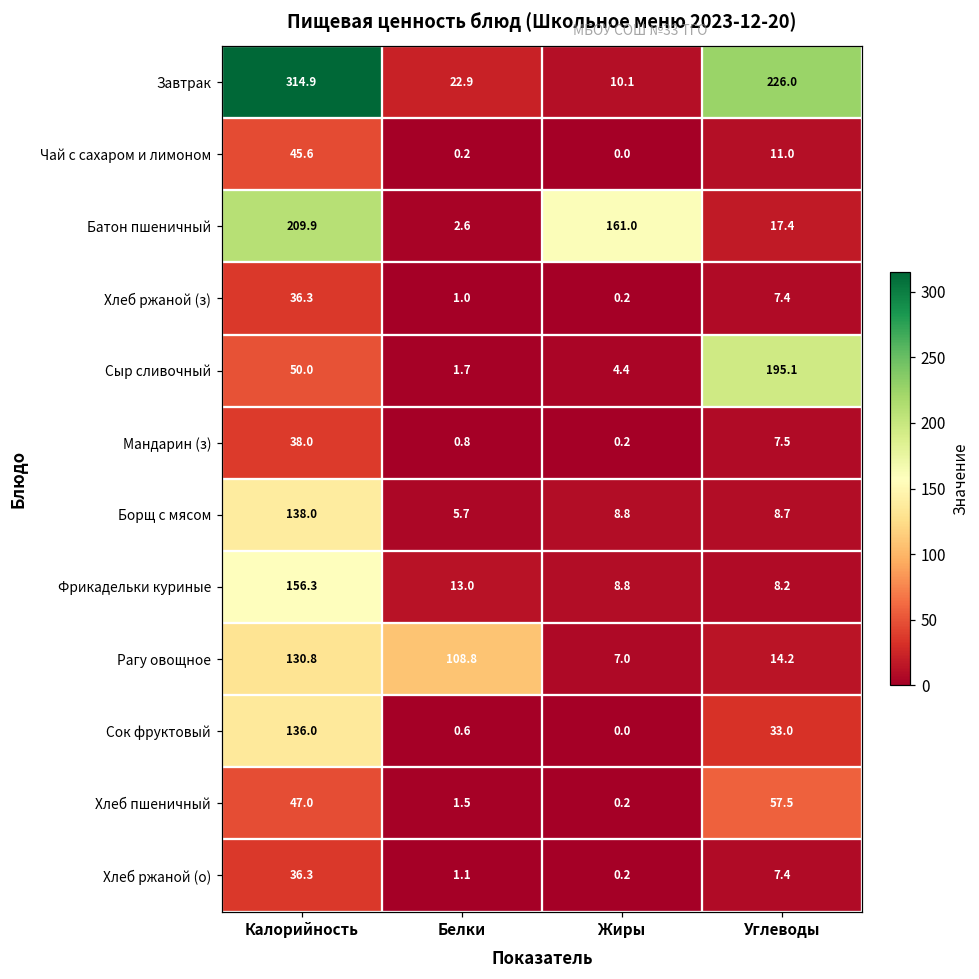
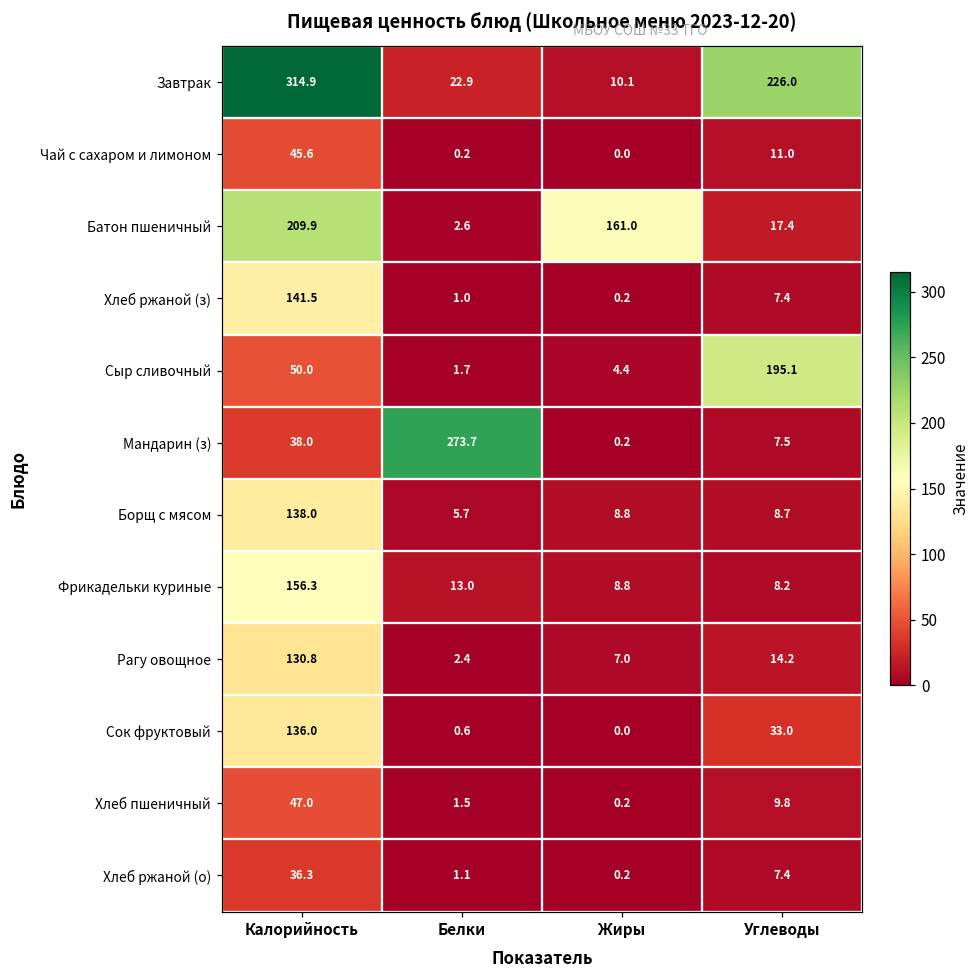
  {
    "Завтрак": {
      "Калорийность": 314.9,
      "Белки": 22.9,
      "Жиры": 10.1,
      "Углеводы": 226.0
    },
    "Чай с сахаром и лимоном": {
      "Калорийность": 45.6,
      "Белки": 0.2,
      "Жиры": 0.0,
      "Углеводы": 11.0
    },
    "Батон пшеничный": {
      "Калорийность": 209.9,
      "Белки": 2.6,
      "Жиры": 161.0,
      "Углеводы": 17.4
    },
    "Хлеб ржаной (з)": {
-     "Калорийность": 36.3,
+     "Калорийность": 141.5,
      "Белки": 1.0,
      "Жиры": 0.2,
      "Углеводы": 7.4
    },
    "Сыр сливочный": {
      "Калорийность": 50.0,
      "Белки": 1.7,
      "Жиры": 4.4,
      "Углеводы": 195.1
    },
    "Мандарин (з)": {
      "Калорийность": 38.0,
-     "Белки": 0.8,
+     "Белки": 273.7,
      "Жиры": 0.2,
      "Углеводы": 7.5
    },
    "Борщ с мясом": {
      "Калорийность": 138.0,
      "Белки": 5.7,
      "Жиры": 8.8,
      "Углеводы": 8.7
    },
    "Фрикадельки куриные": {
      "Калорийность": 156.3,
      "Белки": 13.0,
      "Жиры": 8.8,
      "Углеводы": 8.2
    },
    "Рагу овощное": {
      "Калорийность": 130.8,
-     "Белки": 108.8,
+     "Белки": 2.4,
      "Жиры": 7.0,
      "Углеводы": 14.2
    },
    "Сок фруктовый": {
      "Калорийность": 136.0,
      "Белки": 0.6,
      "Жиры": 0.0,
      "Углеводы": 33.0
    },
    "Хлеб пшеничный": {
      "Калорийность": 47.0,
      "Белки": 1.5,
      "Жиры": 0.2,
-     "Углеводы": 57.5
+     "Углеводы": 9.8
    },
    "Хлеб ржаной (о)": {
      "Калорийность": 36.3,
      "Белки": 1.1,
      "Жиры": 0.2,
      "Углеводы": 7.4
    }
  }
